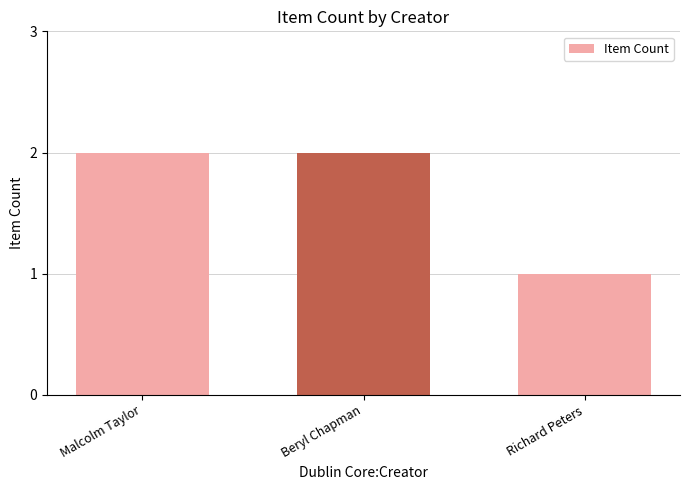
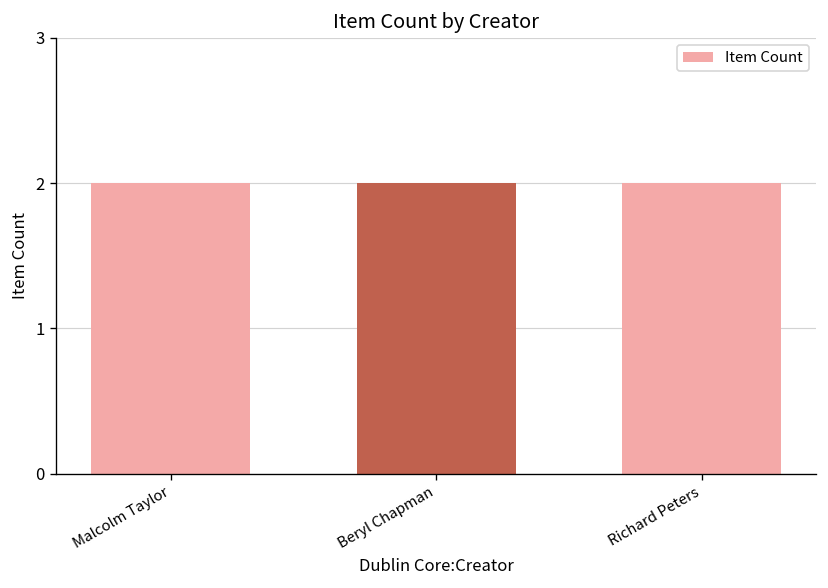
  {
    "Malcolm Taylor": 2,
    "Beryl Chapman": 2,
-   "Richard Peters": 1
+   "Richard Peters": 2
  }
